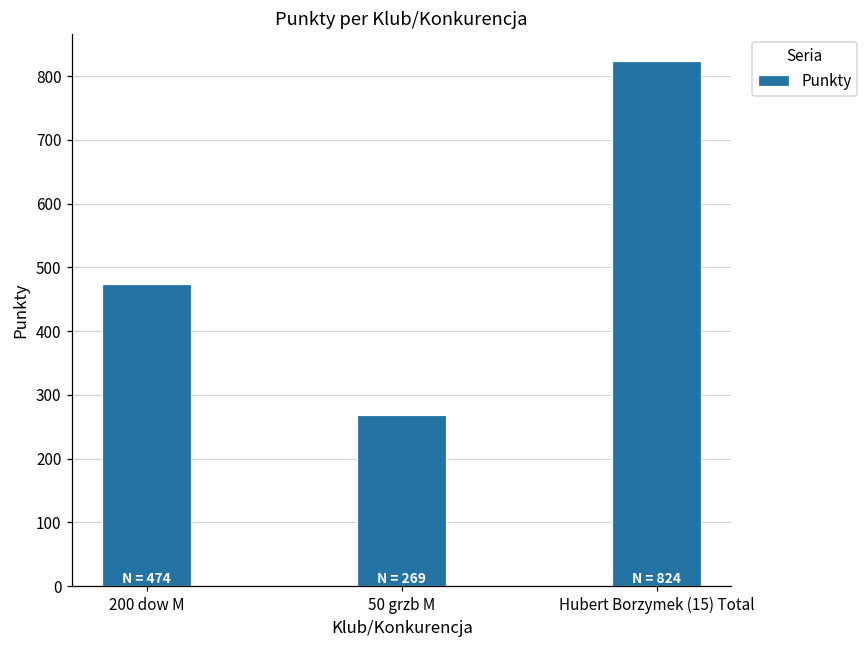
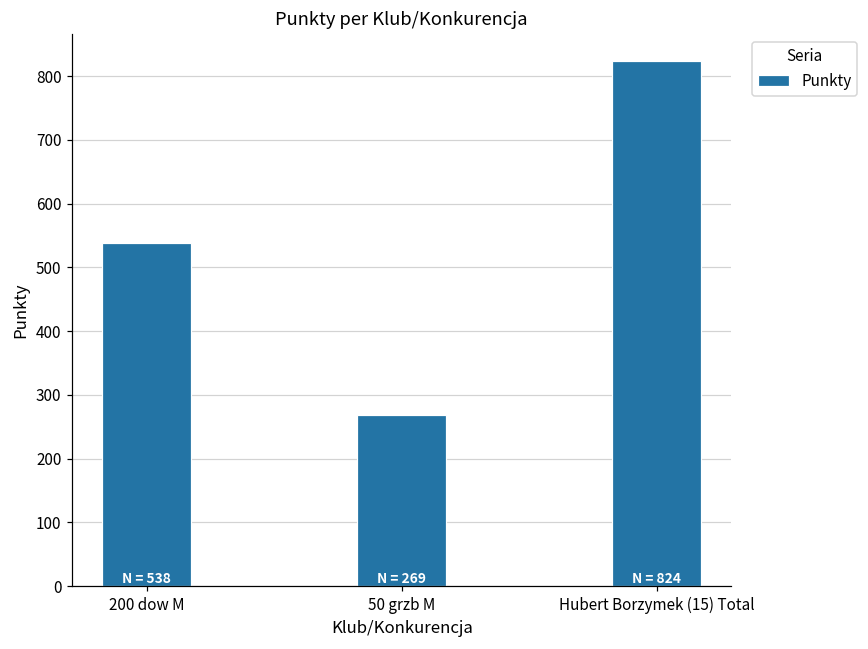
  {
-   "200 dow M": 474,
+   "200 dow M": 538,
    "50 grzb M": 269,
    "Hubert Borzymek (15) Total": 824
  }
